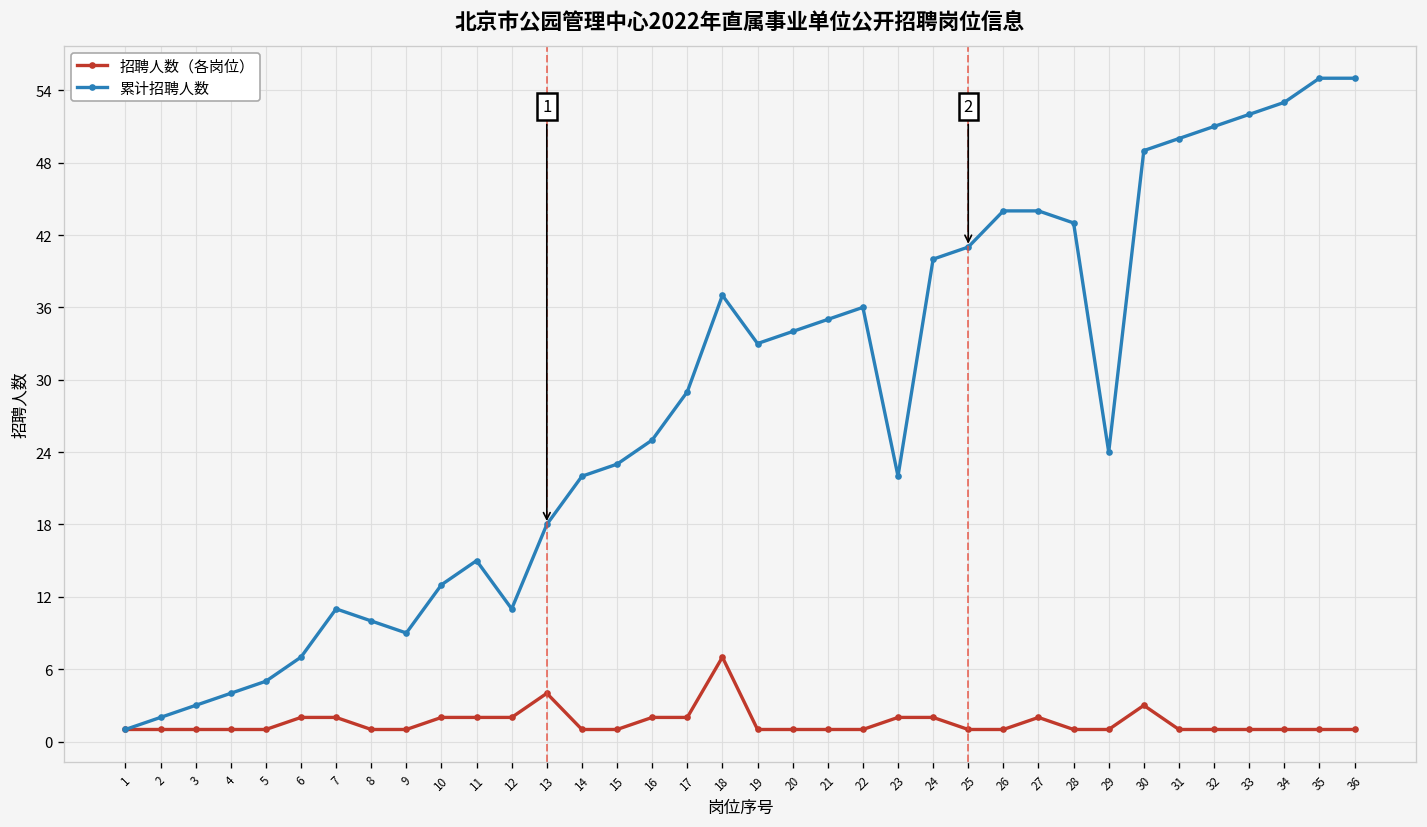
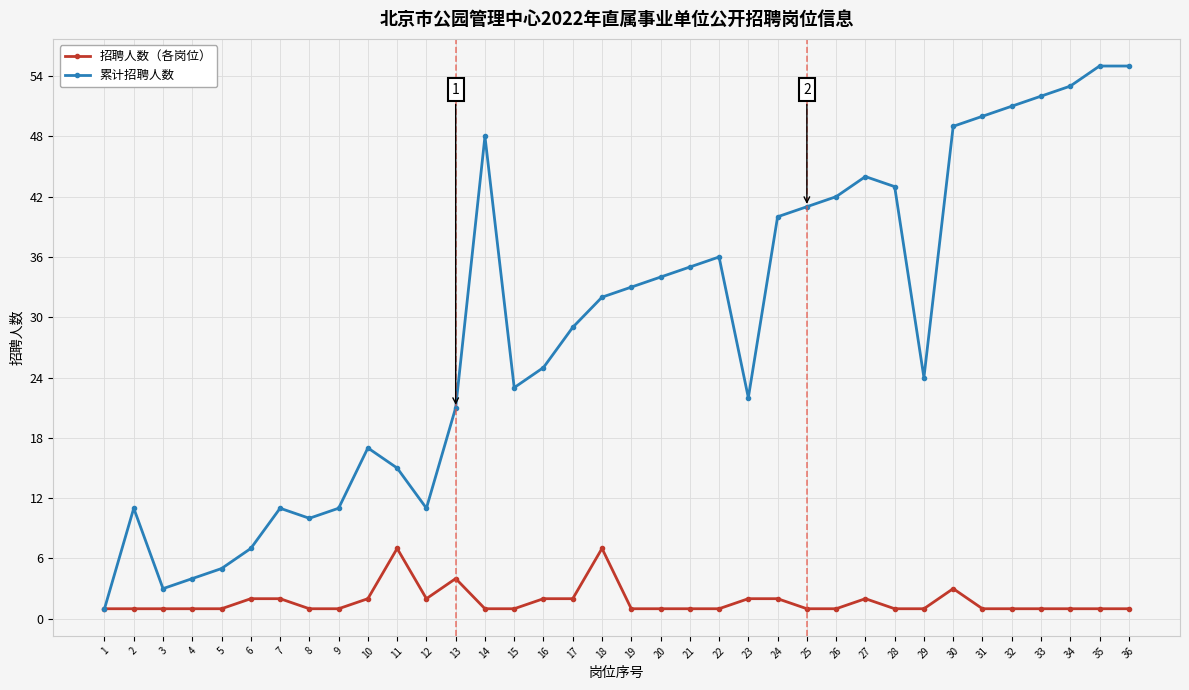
  {
    "招聘人数（各岗位）": {
      "2": 1,
      "3": 1,
      "4": 1,
      "5": 1,
      "6": 2,
      "7": 2,
      "8": 1,
      "9": 1,
      "10": 2,
-     "11": 2,
+     "11": 7,
      "12": 2,
      "13": 4,
      "14": 1,
      "15": 1,
      "16": 2,
      "17": 2,
      "18": 7,
      "19": 1,
      "20": 1,
      "21": 1,
      "22": 1,
      "23": 2,
      "24": 2,
      "25": 1,
      "26": 1,
      "27": 2,
      "28": 1,
      "29": 1,
      "30": 3,
      "31": 1,
      "32": 1,
      "33": 1,
      "34": 1,
      "35": 1,
      "36": 1
    },
    "累计招聘人数": {
-     "2": 2,
+     "2": 11,
      "3": 3,
      "4": 4,
      "5": 5,
      "6": 7,
      "7": 11,
      "8": 10,
-     "9": 9,
-     "10": 13,
+     "9": 11,
+     "10": 17,
      "11": 15,
      "12": 11,
-     "13": 18,
-     "14": 22,
+     "13": 21,
+     "14": 48,
      "15": 23,
      "16": 25,
      "17": 29,
-     "18": 37,
+     "18": 32,
      "19": 33,
      "20": 34,
      "21": 35,
      "22": 36,
      "23": 22,
      "24": 40,
-     "26": 44,
+     "26": 42,
      "27": 44,
      "28": 43,
      "29": 24,
      "30": 49,
      "31": 50,
      "32": 51,
      "33": 52,
      "34": 53,
      "35": 55,
      "36": 55
    }
  }
